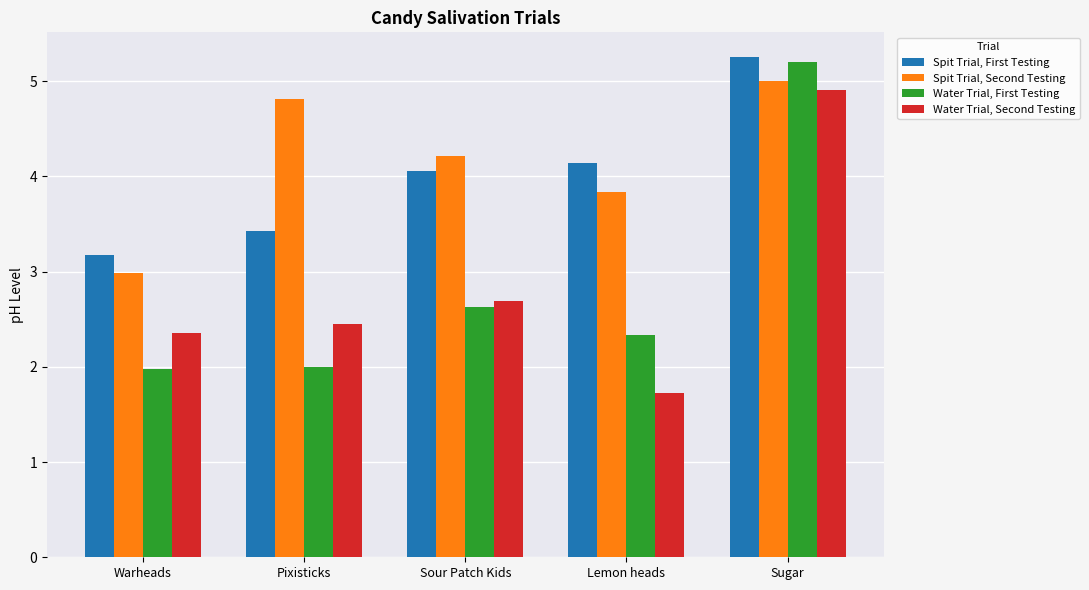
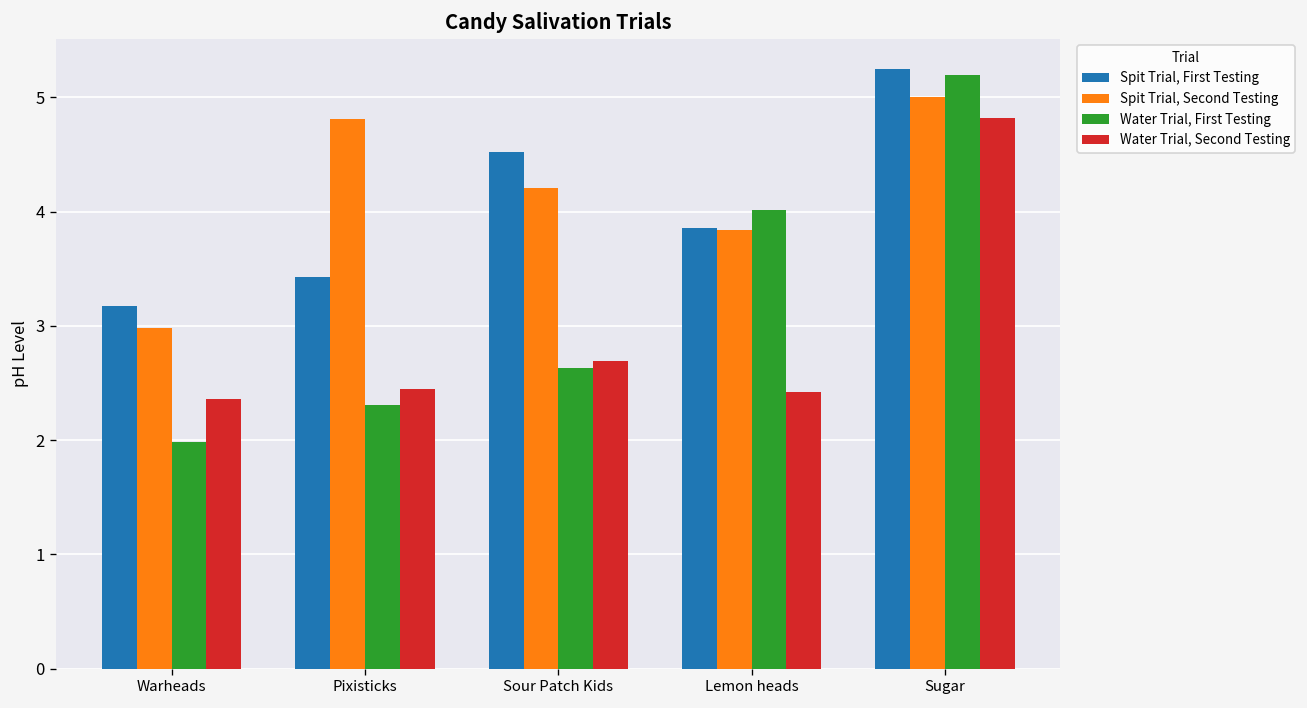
  {
    "Spit Trial, First Testing": {
      "Warheads": 3.2,
      "Pixisticks": 3.4,
-     "Sour Patch Kids": 4.1,
-     "Lemon heads": 4.1,
+     "Sour Patch Kids": 4.5,
+     "Lemon heads": 3.9,
      "Sugar": 5.3
    },
    "Spit Trial, Second Testing": {
      "Warheads": 3.0,
      "Pixisticks": 4.8,
      "Sour Patch Kids": 4.2,
      "Lemon heads": 3.8,
      "Sugar": 5.0
    },
    "Water Trial, First Testing": {
      "Warheads": 2.0,
-     "Pixisticks": 2.0,
+     "Pixisticks": 2.3,
      "Sour Patch Kids": 2.6,
-     "Lemon heads": 2.3,
+     "Lemon heads": 4.0,
      "Sugar": 5.2
    },
    "Water Trial, Second Testing": {
      "Warheads": 2.4,
      "Pixisticks": 2.5,
      "Sour Patch Kids": 2.7,
-     "Lemon heads": 1.7,
-     "Sugar": 4.9
+     "Lemon heads": 2.4,
+     "Sugar": 4.8
    }
  }
